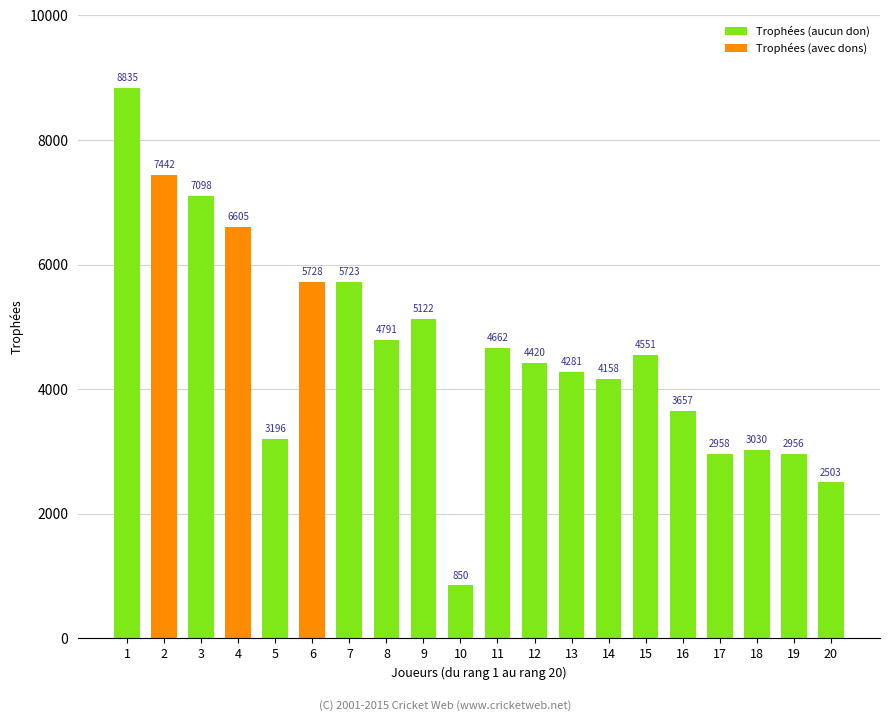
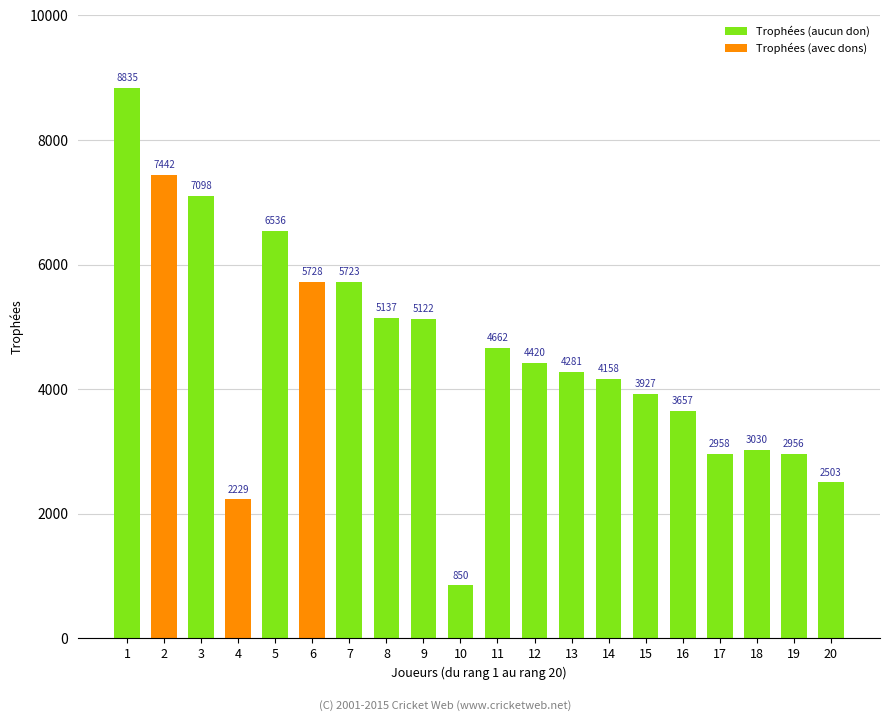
  {
    "1": 8835,
    "2": 7442,
    "3": 7098,
-   "4": 6605,
-   "5": 3196,
+   "4": 2229,
+   "5": 6536,
    "6": 5728,
    "7": 5723,
-   "8": 4791,
+   "8": 5137,
    "9": 5122,
    "10": 850,
    "11": 4662,
    "12": 4420,
    "13": 4281,
    "14": 4158,
-   "15": 4551,
+   "15": 3927,
    "16": 3657,
    "17": 2958,
    "18": 3030,
    "19": 2956,
    "20": 2503
  }
